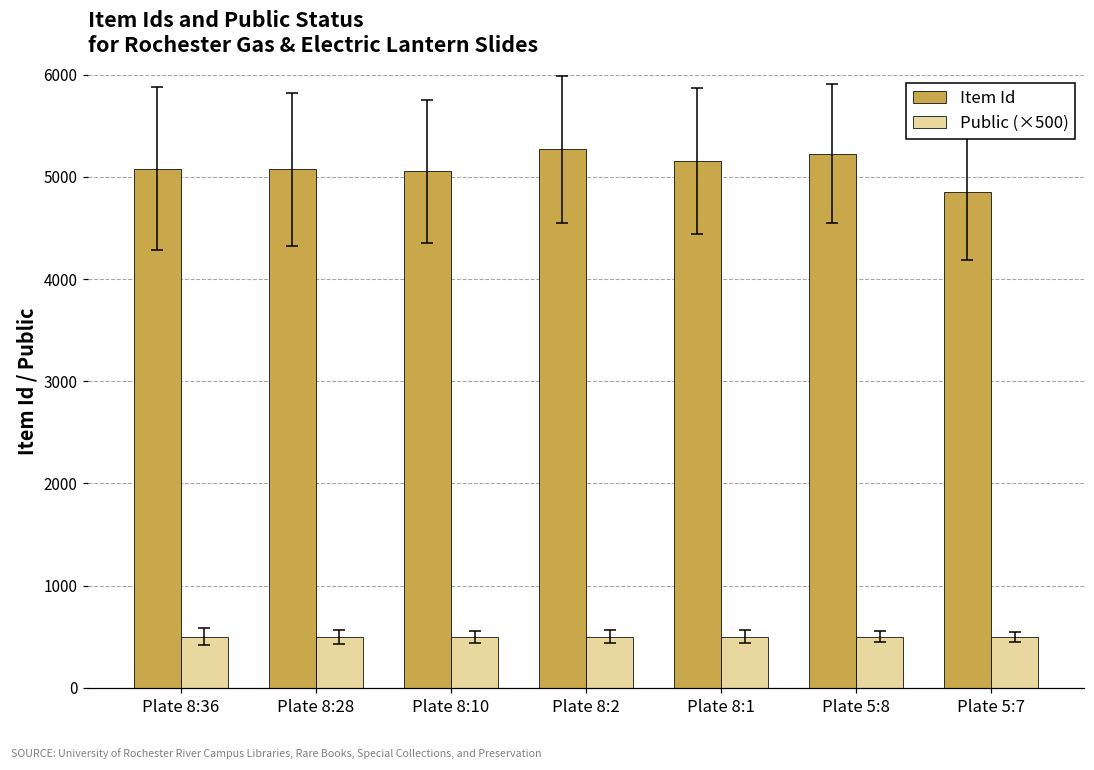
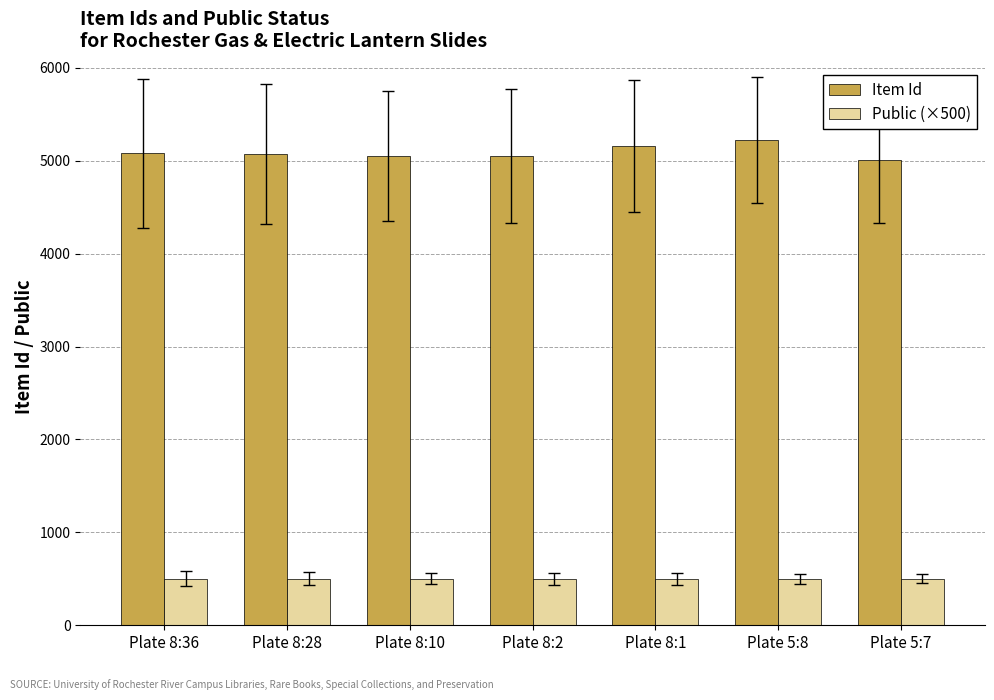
  {
    "Item Id": {
      "Plate 8:36": 5100,
      "Plate 8:28": 5100,
      "Plate 8:10": 5100,
-     "Plate 8:2": 5300,
+     "Plate 8:2": 5000,
      "Plate 8:1": 5200,
      "Plate 5:8": 5200,
-     "Plate 5:7": 4900
+     "Plate 5:7": 5000
    },
    "Public (×500)": {
      "Plate 8:36": 500,
      "Plate 8:28": 500,
      "Plate 8:10": 500,
      "Plate 8:2": 500,
      "Plate 8:1": 500,
      "Plate 5:8": 500,
      "Plate 5:7": 500
    }
  }
